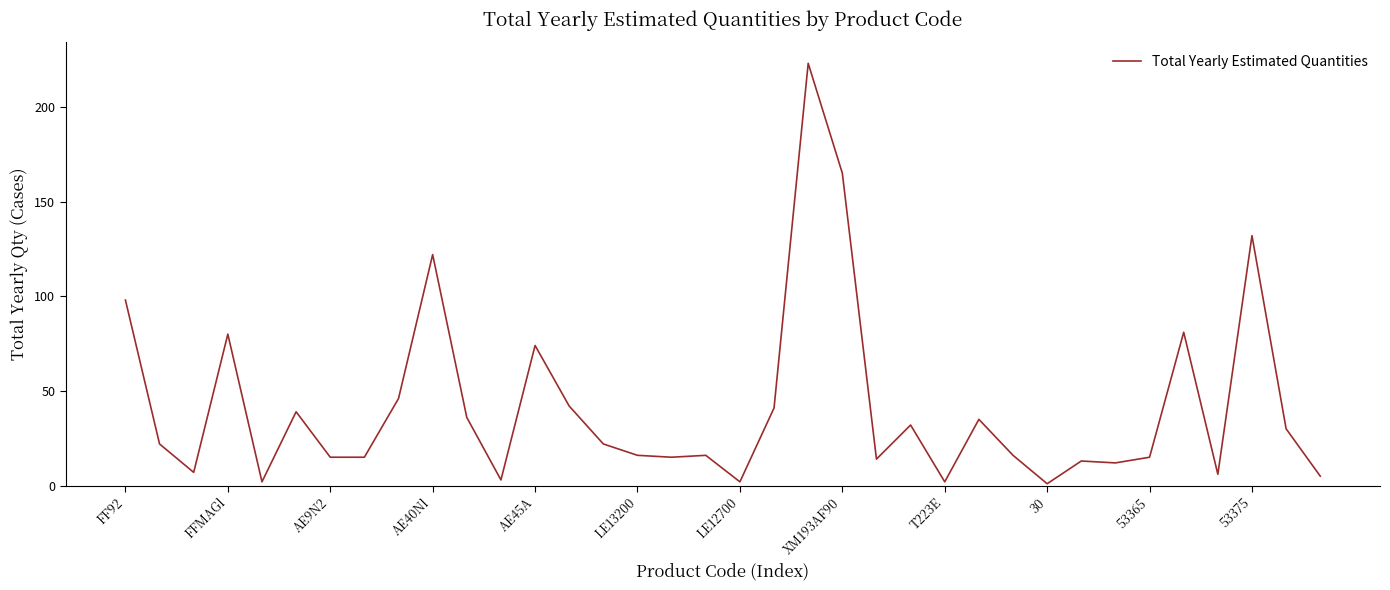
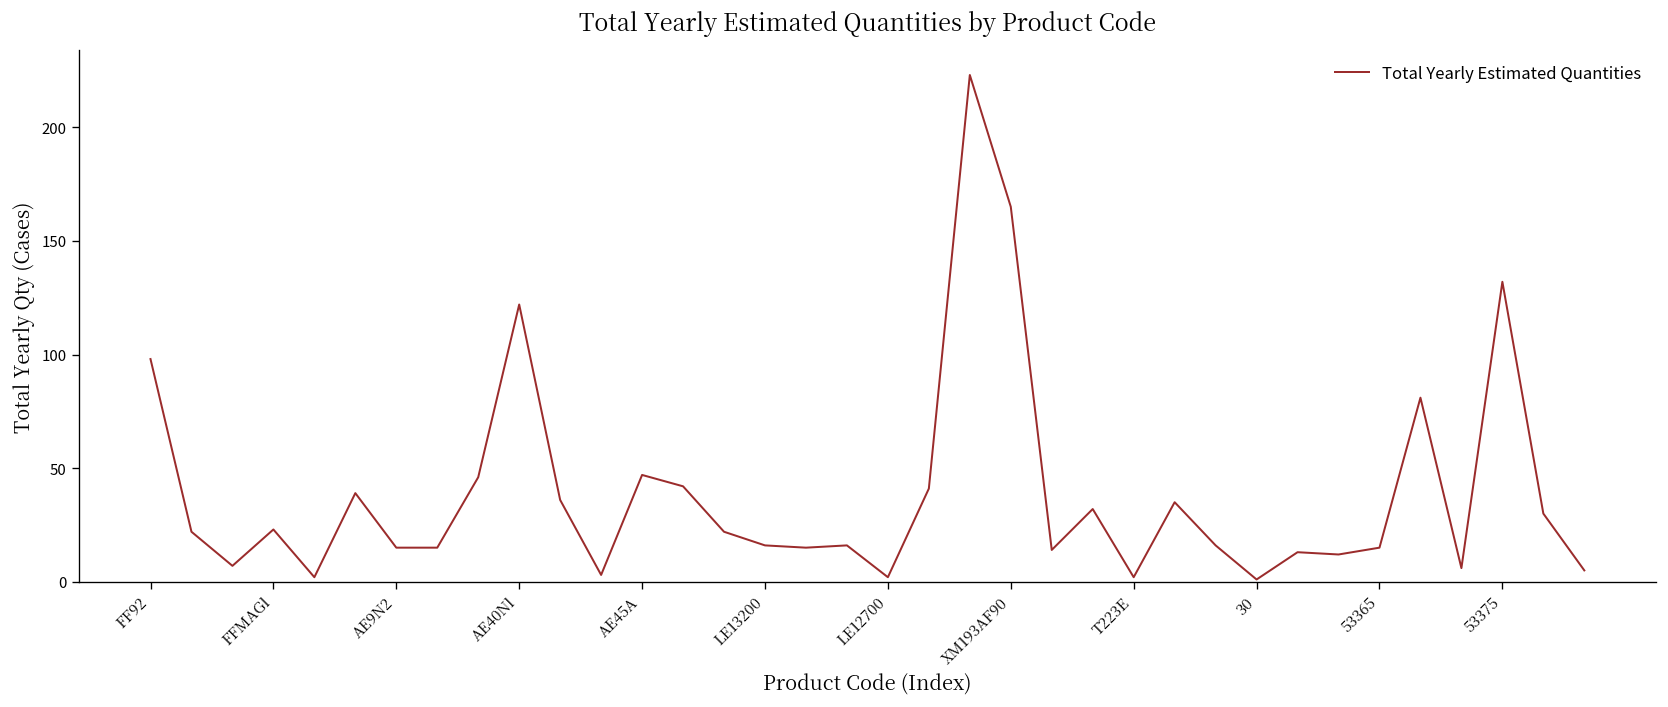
  {
    "FF92": 98,
-   "FFMAGl": 80,
+   "FFMAGl": 23,
    "AE9N2": 15,
    "AE40Nl": 122,
-   "AE45A": 74,
+   "AE45A": 47,
    "LE13200": 16,
    "LE12700": 2,
    "XM193AF90": 165,
    "T223E": 2,
    "30": 1,
    "53365": 15,
    "53375": 132
  }
